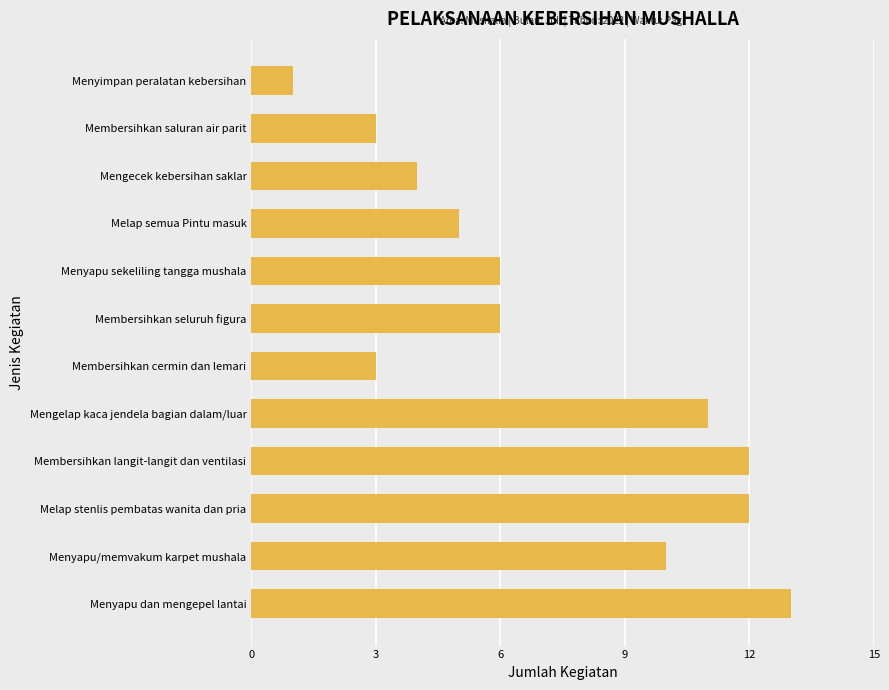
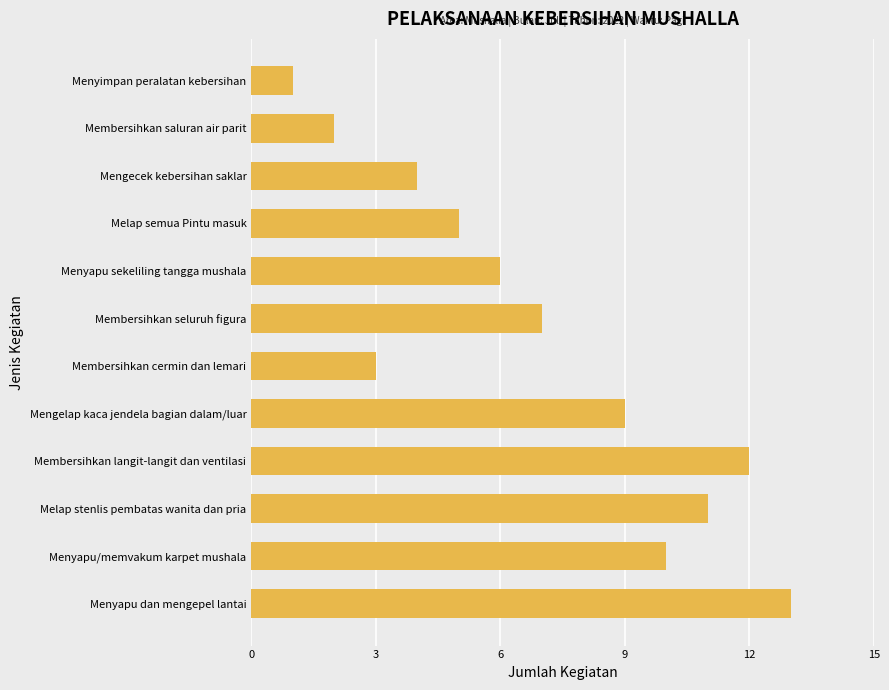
  {
    "Menyimpan peralatan kebersihan": 1,
-   "Membersihkan saluran air parit": 3,
+   "Membersihkan saluran air parit": 2,
    "Mengecek kebersihan saklar": 4,
    "Melap semua Pintu masuk": 5,
    "Menyapu sekeliling tangga mushala": 6,
-   "Membersihkan seluruh figura": 6,
+   "Membersihkan seluruh figura": 7,
    "Membersihkan cermin dan lemari": 3,
-   "Mengelap kaca jendela bagian dalam/luar": 11,
+   "Mengelap kaca jendela bagian dalam/luar": 9,
    "Membersihkan langit-langit dan ventilasi": 12,
-   "Melap stenlis pembatas wanita dan pria": 12,
+   "Melap stenlis pembatas wanita dan pria": 11,
    "Menyapu/memvakum karpet mushala": 10,
    "Menyapu dan mengepel lantai": 13
  }
